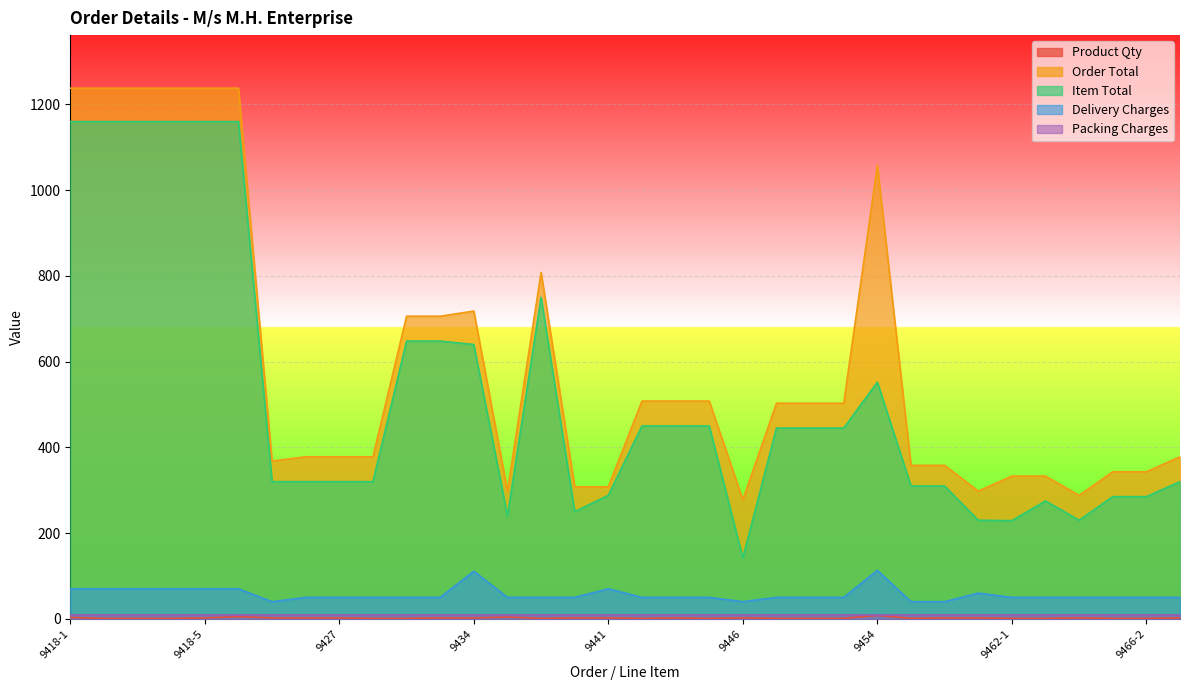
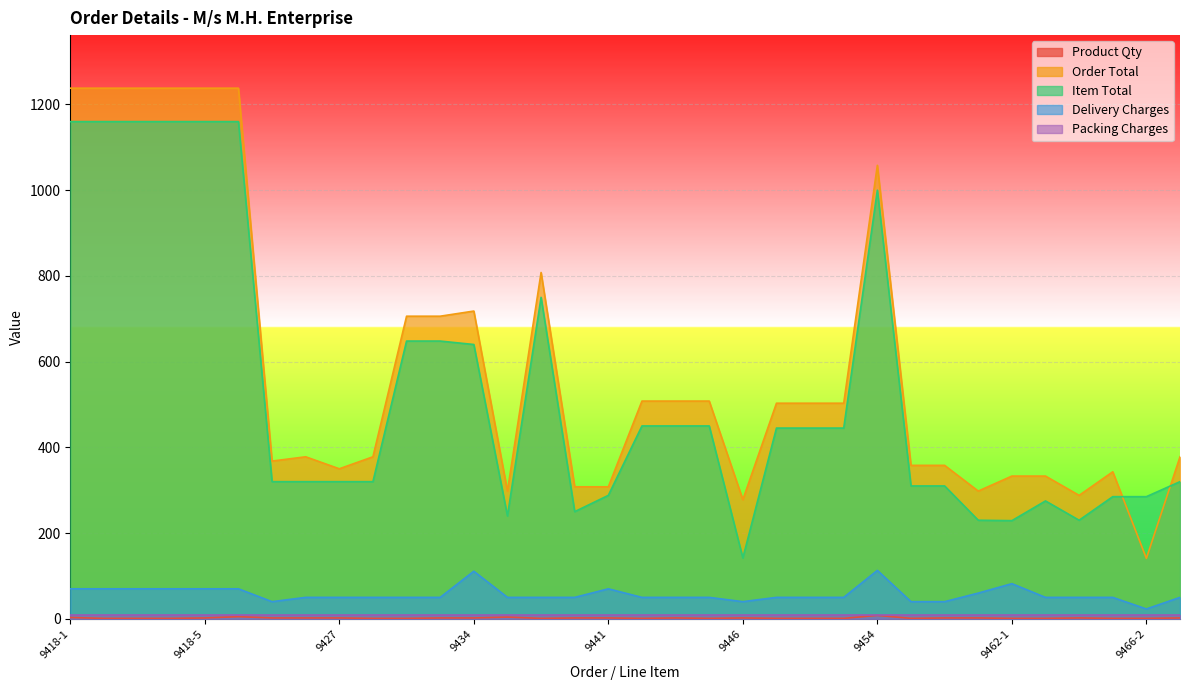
  {
    "Product Qty": {
      "9418-5": 0,
      "9427": 0,
      "9434": 0,
      "9441": 0,
      "9446": 0,
      "9462-1": 0,
      "9466-2": 0
    },
    "Order Total": {
      "9418-1": 1240,
      "9418-5": 1240,
-     "9427": 380,
+     "9427": 350,
      "9434": 720,
      "9441": 310,
      "9446": 280,
      "9454": 1060,
      "9462-1": 330,
-     "9466-2": 340
+     "9466-2": 140
    },
    "Item Total": {
      "9418-1": 1160,
      "9418-5": 1160,
      "9427": 320,
      "9434": 640,
      "9441": 290,
      "9446": 140,
-     "9454": 550,
+     "9454": 1000,
      "9462-1": 230,
      "9466-2": 290
    },
    "Delivery Charges": {
      "9418-1": 70,
      "9418-5": 70,
      "9427": 50,
      "9434": 110,
      "9441": 70,
      "9446": 40,
      "9454": 110,
-     "9462-1": 50,
-     "9466-2": 50
+     "9462-1": 80,
+     "9466-2": 20
    },
    "Packing Charges": {
      "9418-5": 10,
      "9427": 10,
      "9434": 10,
      "9441": 10,
      "9446": 10,
      "9462-1": 10,
      "9466-2": 10
    }
  }
